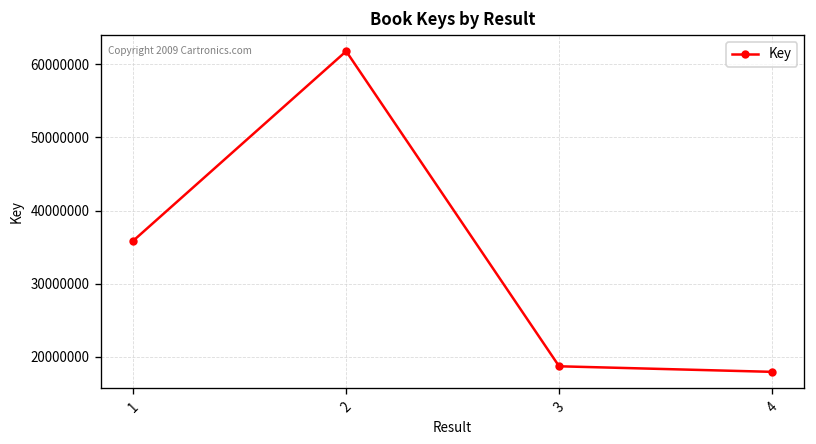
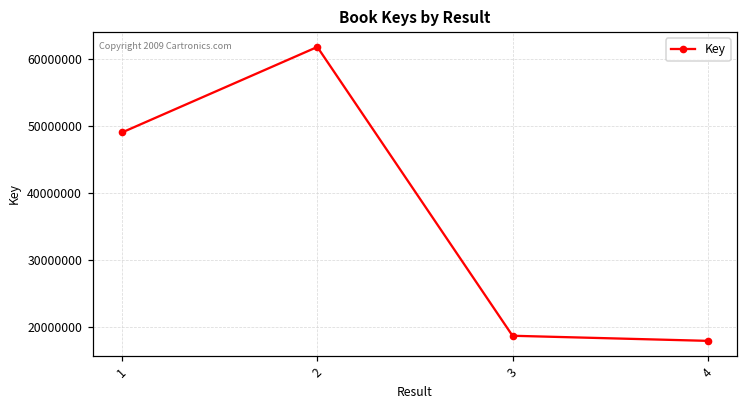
  {
-   "1": 36000000,
+   "1": 49000000,
    "2": 62000000,
    "3": 19000000,
    "4": 18000000
  }
